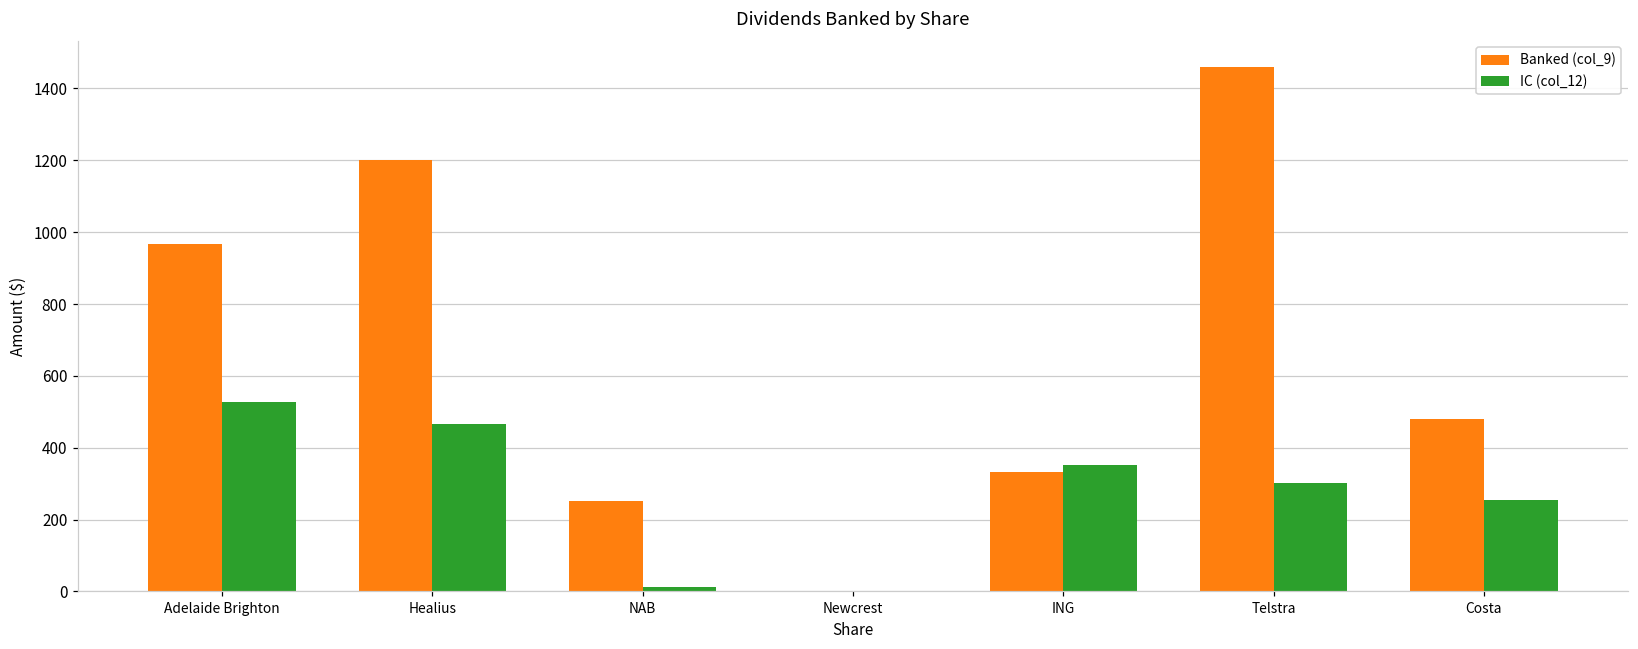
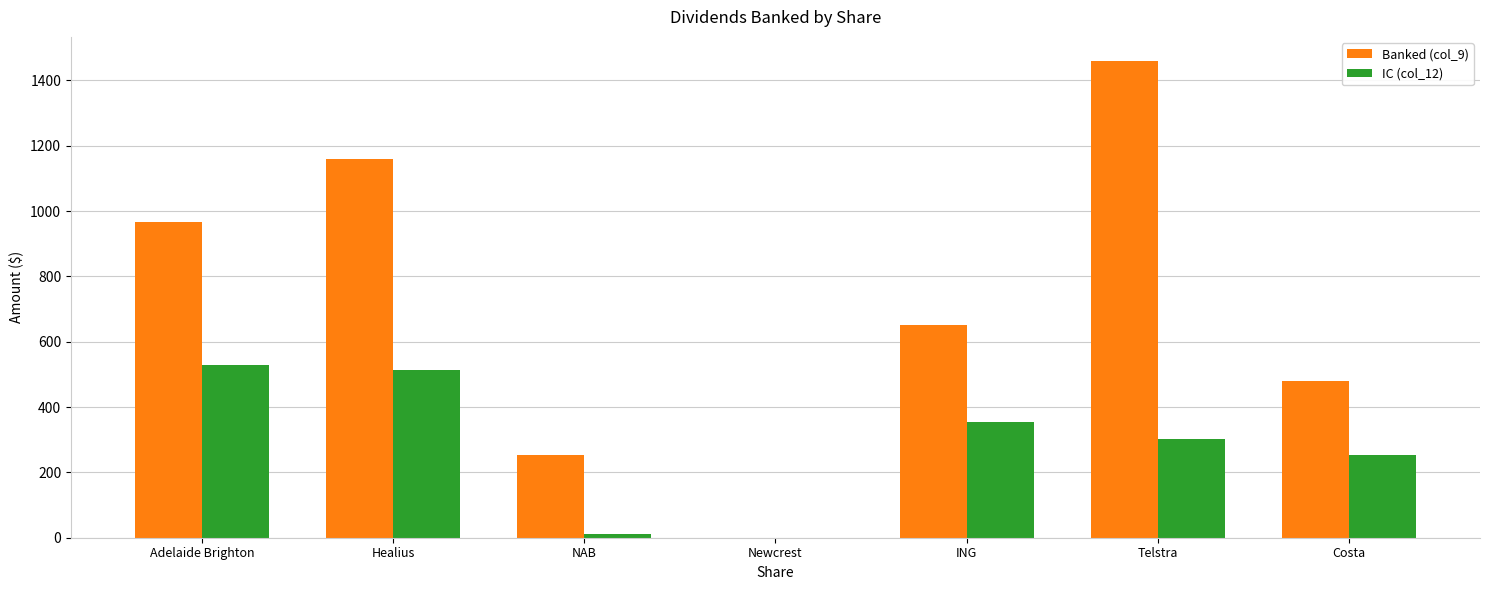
  {
    "Banked (col_9)": {
      "Adelaide Brighton": 970,
-     "Healius": 1200,
+     "Healius": 1160,
      "NAB": 250,
-     "ING": 330,
+     "ING": 650,
      "Telstra": 1460,
      "Costa": 480
    },
    "IC (col_12)": {
      "Adelaide Brighton": 530,
-     "Healius": 470,
+     "Healius": 510,
      "NAB": 10,
      "ING": 350,
      "Telstra": 300,
      "Costa": 250
    }
  }
